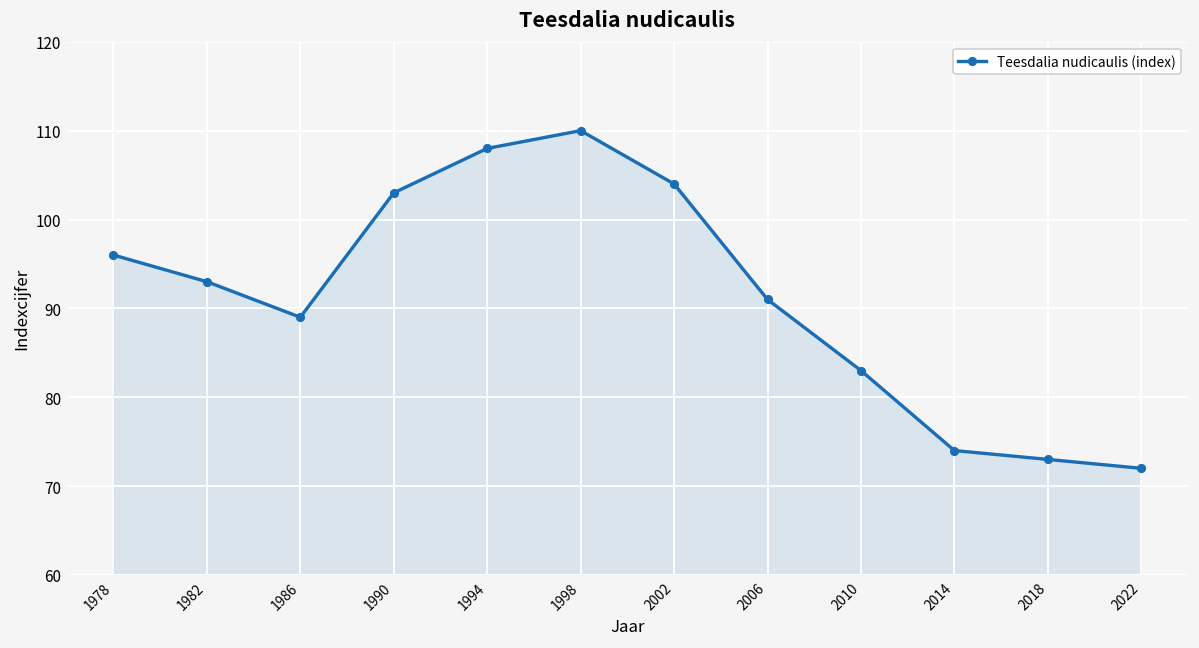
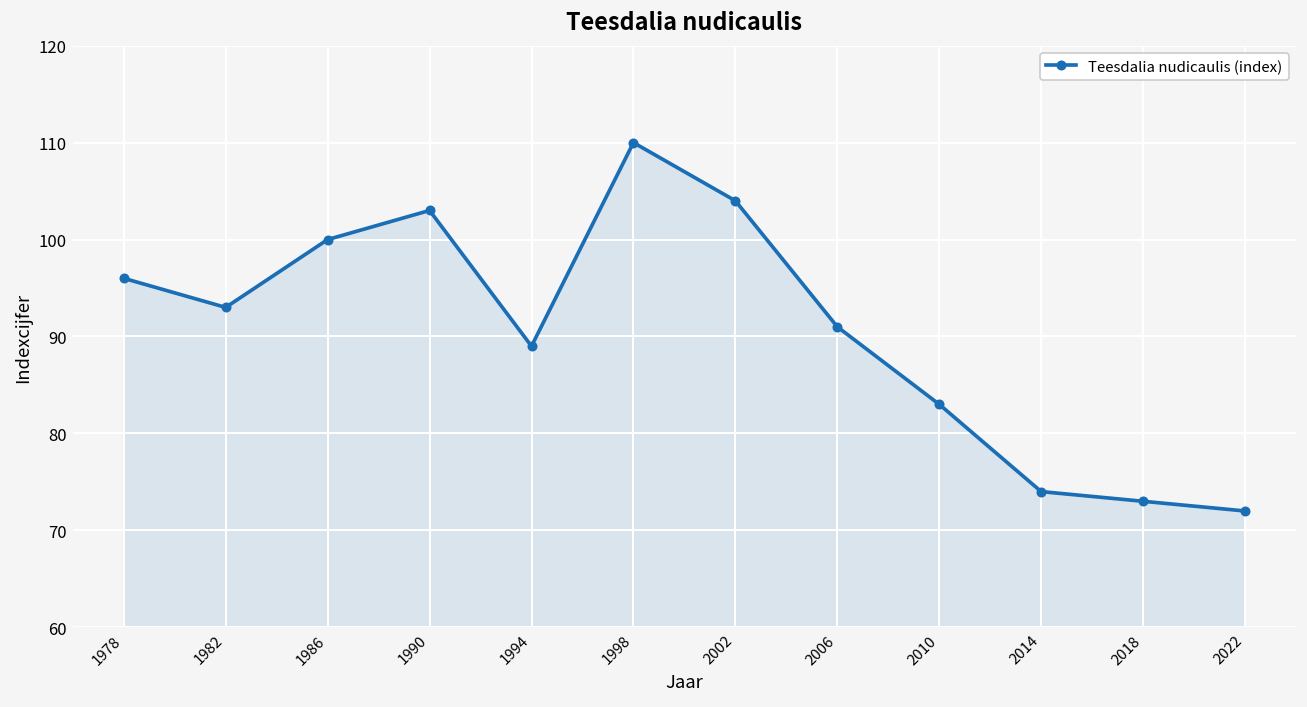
  {
    "1978": 96,
    "1982": 93,
-   "1986": 89,
+   "1986": 100,
    "1990": 103,
-   "1994": 108,
+   "1994": 89,
    "1998": 110,
    "2002": 104,
    "2006": 91,
    "2010": 83,
    "2014": 74,
    "2018": 73,
    "2022": 72
  }
